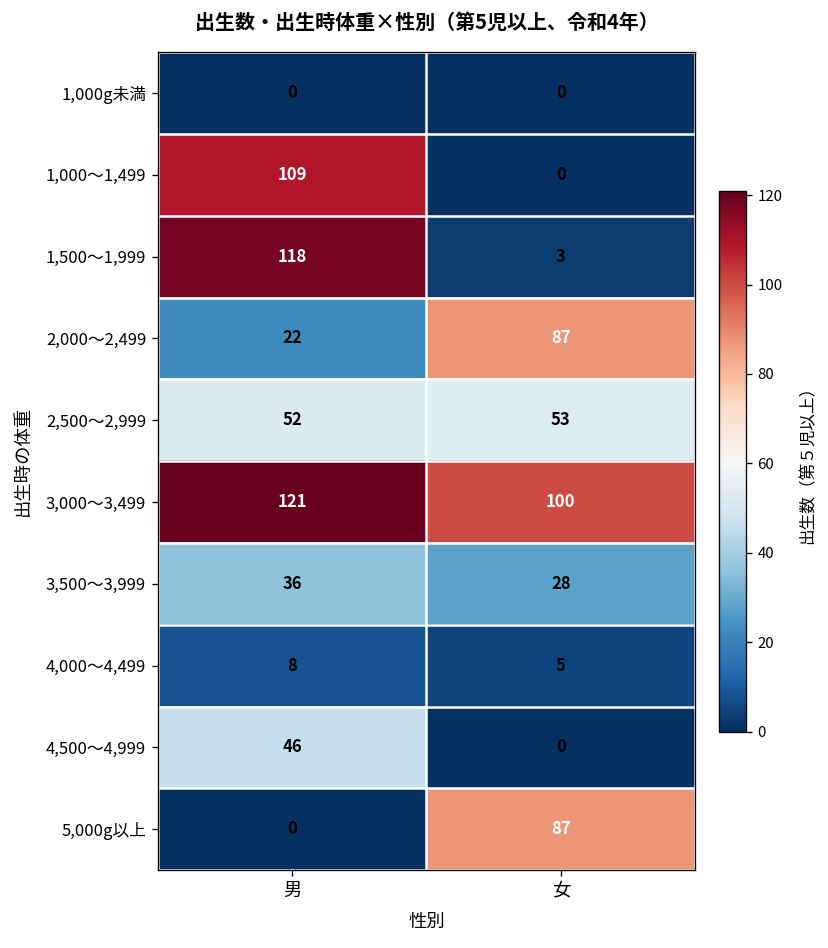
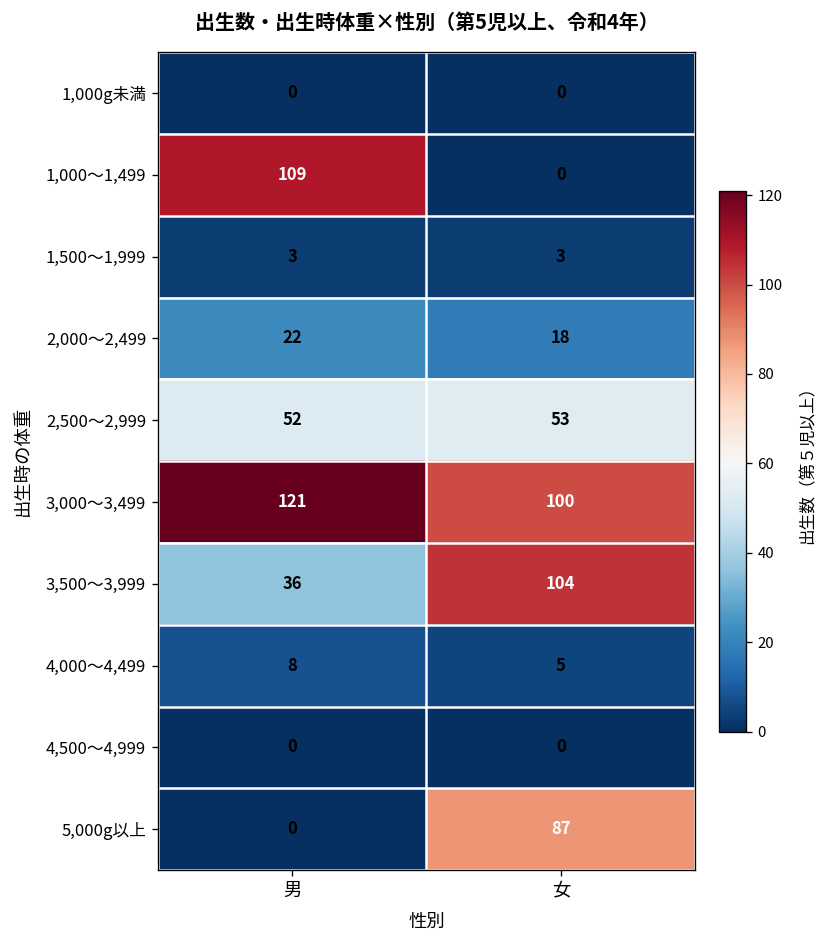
  {
    "1,000g未満": {
      "男": 0,
      "女": 0
    },
    "1,000～1,499": {
      "男": 109,
      "女": 0
    },
    "1,500～1,999": {
-     "男": 118,
+     "男": 3,
      "女": 3
    },
    "2,000～2,499": {
      "男": 22,
-     "女": 87
+     "女": 18
    },
    "2,500～2,999": {
      "男": 52,
      "女": 53
    },
    "3,000～3,499": {
      "男": 121,
      "女": 100
    },
    "3,500～3,999": {
      "男": 36,
-     "女": 28
+     "女": 104
    },
    "4,000～4,499": {
      "男": 8,
      "女": 5
    },
    "4,500～4,999": {
-     "男": 46,
+     "男": 0,
      "女": 0
    },
    "5,000g以上": {
      "男": 0,
      "女": 87
    }
  }
